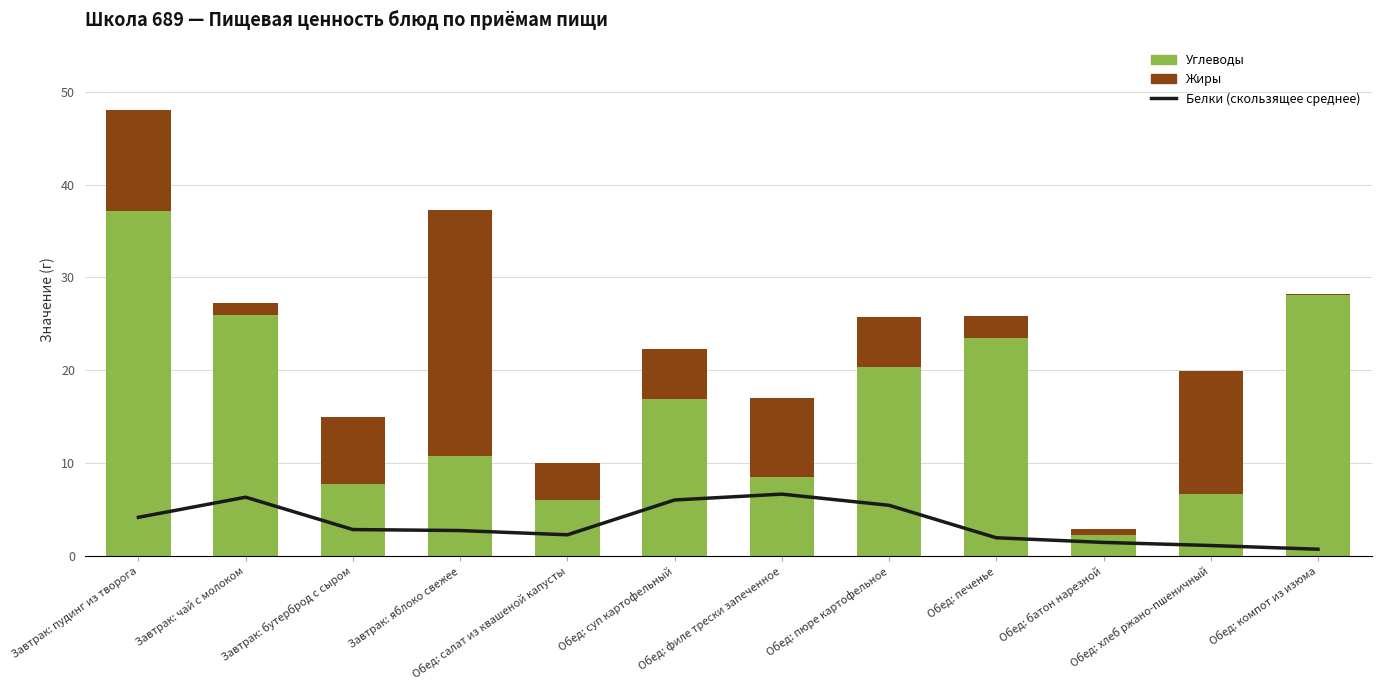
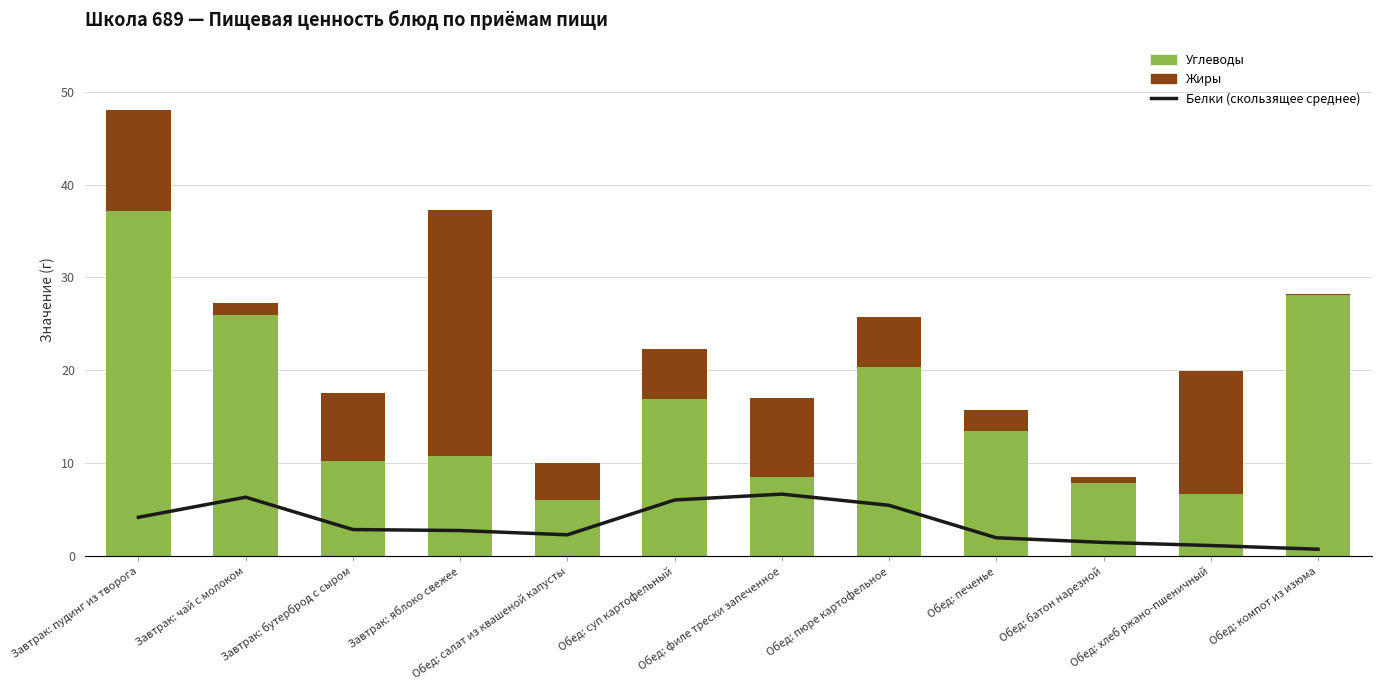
  {
    "Белки (скользящее среднее)": {
      "Завтрак: пудинг из творога": 4,
      "Завтрак: чай с молоком": 6,
      "Завтрак: бутерброд с сыром": 3,
      "Завтрак: яблоко свежее": 3,
      "Обед: салат из квашеной капусты": 2,
      "Обед: суп картофельный": 6,
      "Обед: филе трески запеченное": 7,
      "Обед: пюре картофельное": 5,
      "Обед: печенье": 2,
      "Обед: батон нарезной": 1,
      "Обед: хлеб ржано-пшеничный": 1,
      "Обед: компот из изюма": 1
    },
    "Углеводы": {
      "Завтрак: пудинг из творога": 37,
      "Завтрак: чай с молоком": 26,
-     "Завтрак: бутерброд с сыром": 8,
+     "Завтрак: бутерброд с сыром": 10,
      "Завтрак: яблоко свежее": 11,
      "Обед: салат из квашеной капусты": 6,
      "Обед: суп картофельный": 17,
      "Обед: филе трески запеченное": 9,
      "Обед: пюре картофельное": 20,
-     "Обед: печенье": 24,
-     "Обед: батон нарезной": 2,
+     "Обед: печенье": 13,
+     "Обед: батон нарезной": 8,
      "Обед: хлеб ржано-пшеничный": 7,
      "Обед: компот из изюма": 28
    },
    "Жиры": {
      "Завтрак: пудинг из творога": 11,
      "Завтрак: чай с молоком": 1,
      "Завтрак: бутерброд с сыром": 7,
      "Завтрак: яблоко свежее": 26,
      "Обед: салат из квашеной капусты": 4,
      "Обед: суп картофельный": 5,
      "Обед: филе трески запеченное": 9,
      "Обед: пюре картофельное": 5,
      "Обед: печенье": 2,
      "Обед: батон нарезной": 1,
      "Обед: хлеб ржано-пшеничный": 13
    }
  }
